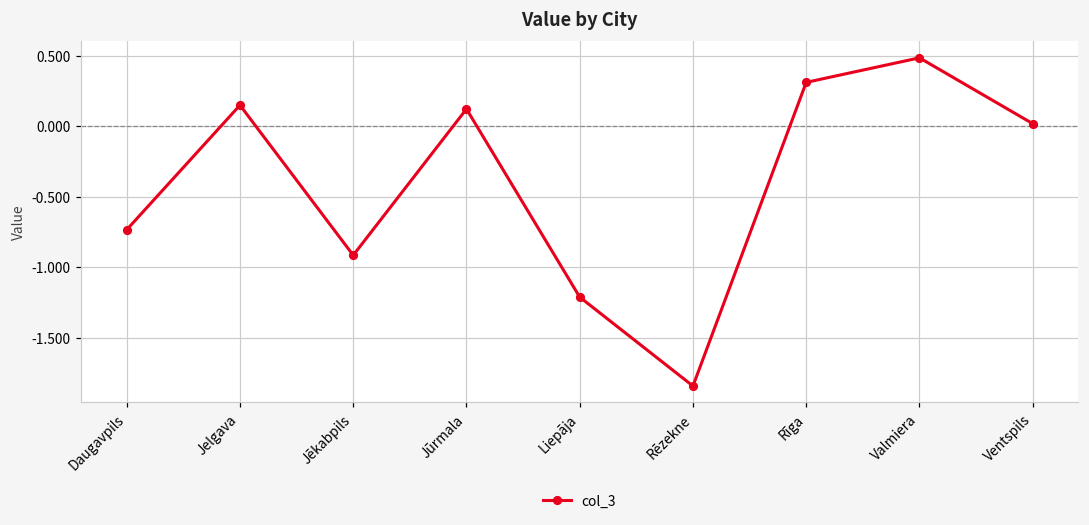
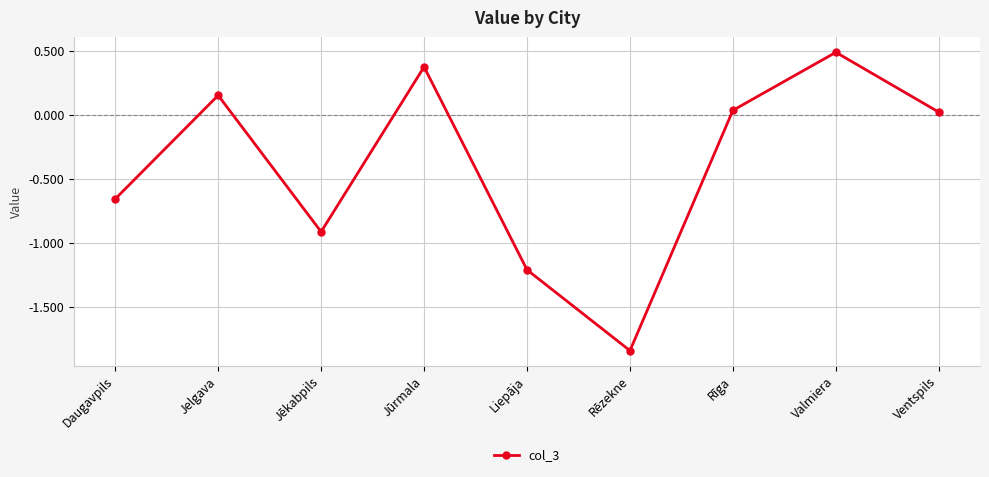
  {
-   "Daugavpils": -0.73,
+   "Daugavpils": -0.66,
    "Jelgava": 0.15,
    "Jēkabpils": -0.91,
-   "Jūrmala": 0.12,
+   "Jūrmala": 0.37,
    "Liepāja": -1.21,
    "Rēzekne": -1.84,
-   "Rīga": 0.31,
+   "Rīga": 0.03,
    "Valmiera": 0.49,
    "Ventspils": 0.02
  }
